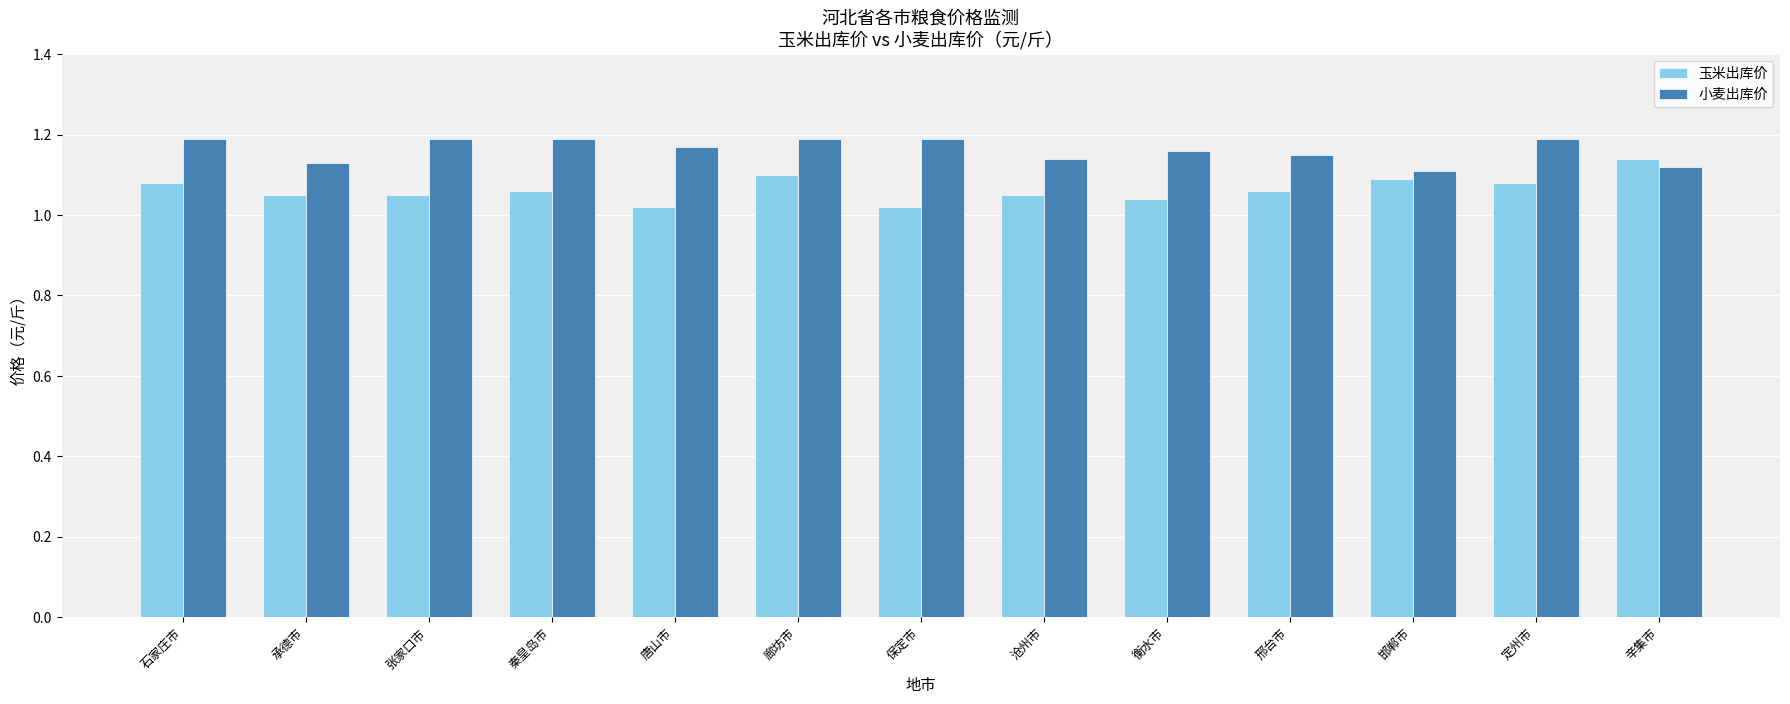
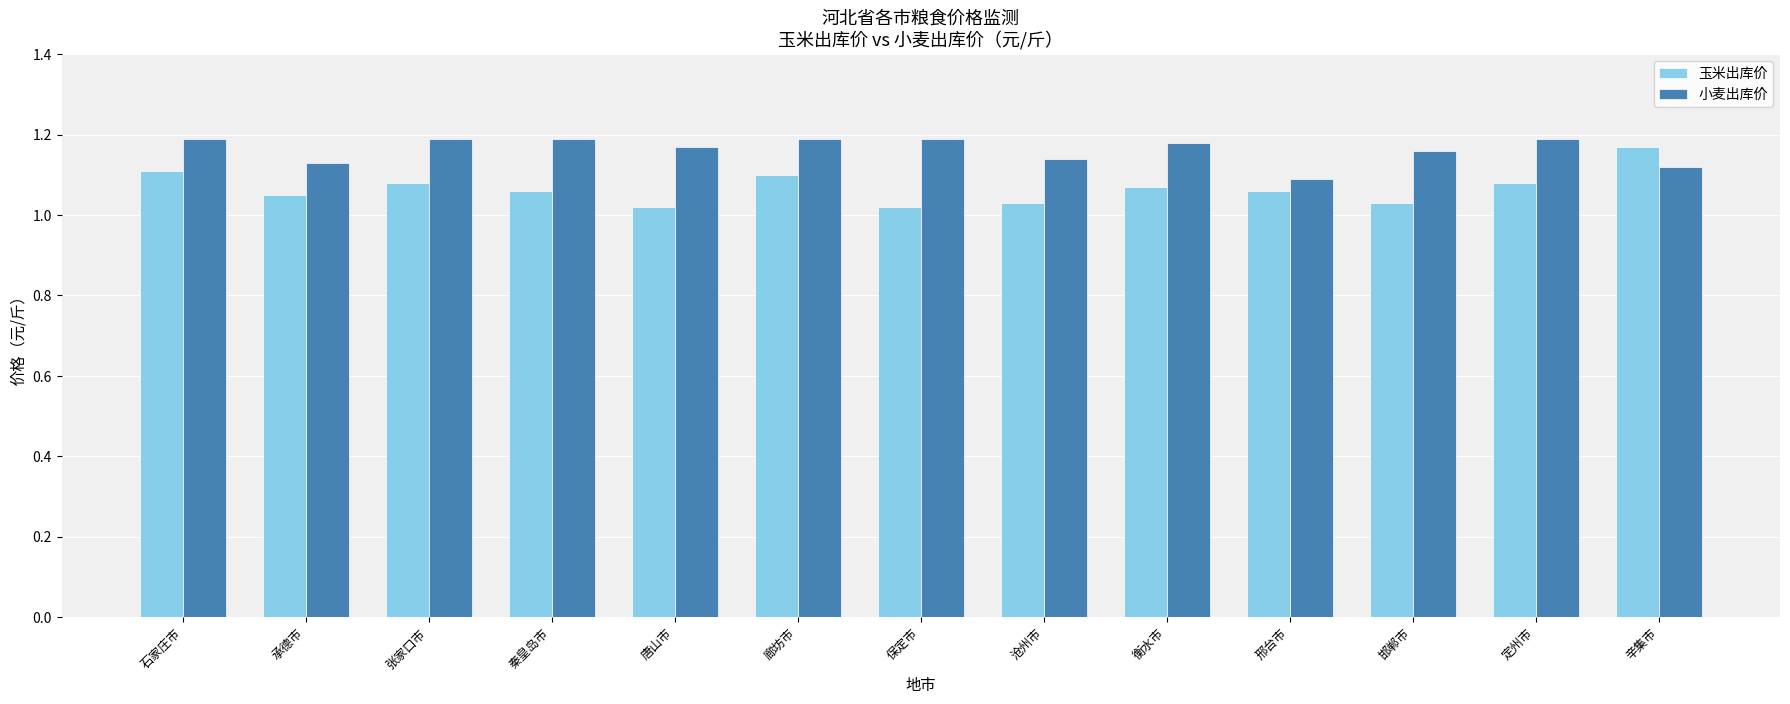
  {
    "玉米出库价": {
-     "石家庄市": 1.08,
+     "石家庄市": 1.11,
      "承德市": 1.05,
-     "张家口市": 1.05,
+     "张家口市": 1.08,
      "秦皇岛市": 1.06,
      "唐山市": 1.02,
      "廊坊市": 1.10,
      "保定市": 1.02,
-     "沧州市": 1.05,
-     "衡水市": 1.04,
+     "沧州市": 1.03,
+     "衡水市": 1.07,
      "邢台市": 1.06,
-     "邯郸市": 1.09,
+     "邯郸市": 1.03,
      "定州市": 1.08,
-     "辛集市": 1.14
+     "辛集市": 1.17
    },
    "小麦出库价": {
      "石家庄市": 1.19,
      "承德市": 1.13,
      "张家口市": 1.19,
      "秦皇岛市": 1.19,
      "唐山市": 1.17,
      "廊坊市": 1.19,
      "保定市": 1.19,
      "沧州市": 1.14,
-     "衡水市": 1.16,
-     "邢台市": 1.15,
-     "邯郸市": 1.11,
+     "衡水市": 1.18,
+     "邢台市": 1.09,
+     "邯郸市": 1.16,
      "定州市": 1.19,
      "辛集市": 1.12
    }
  }
